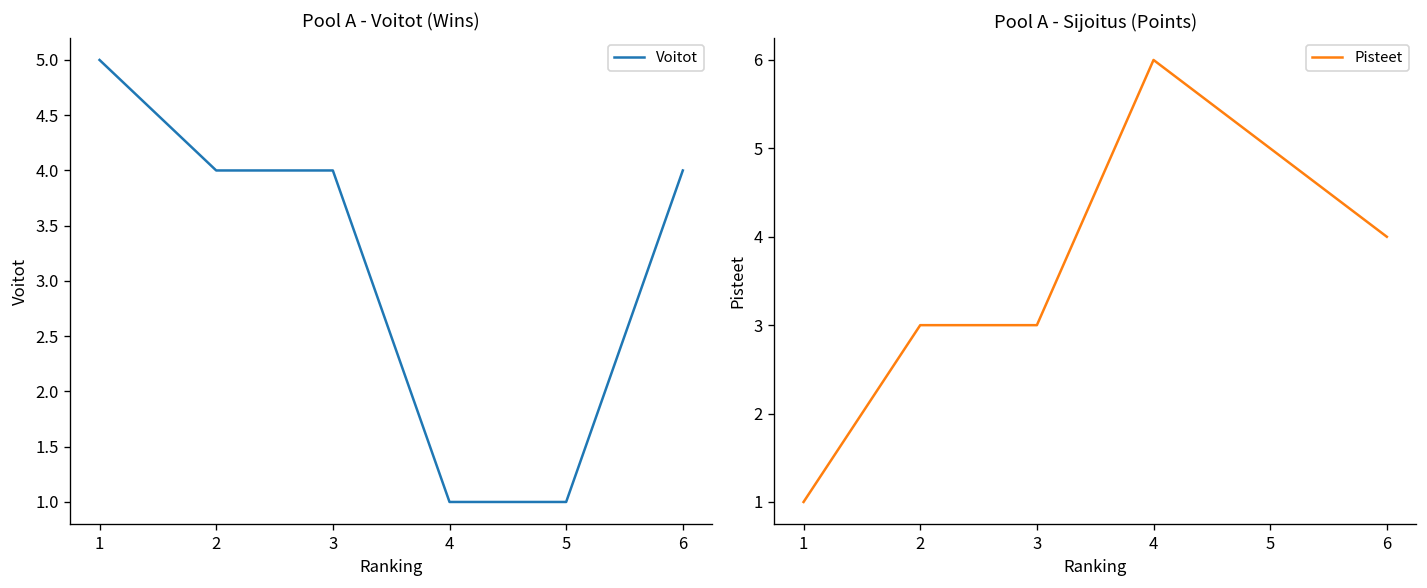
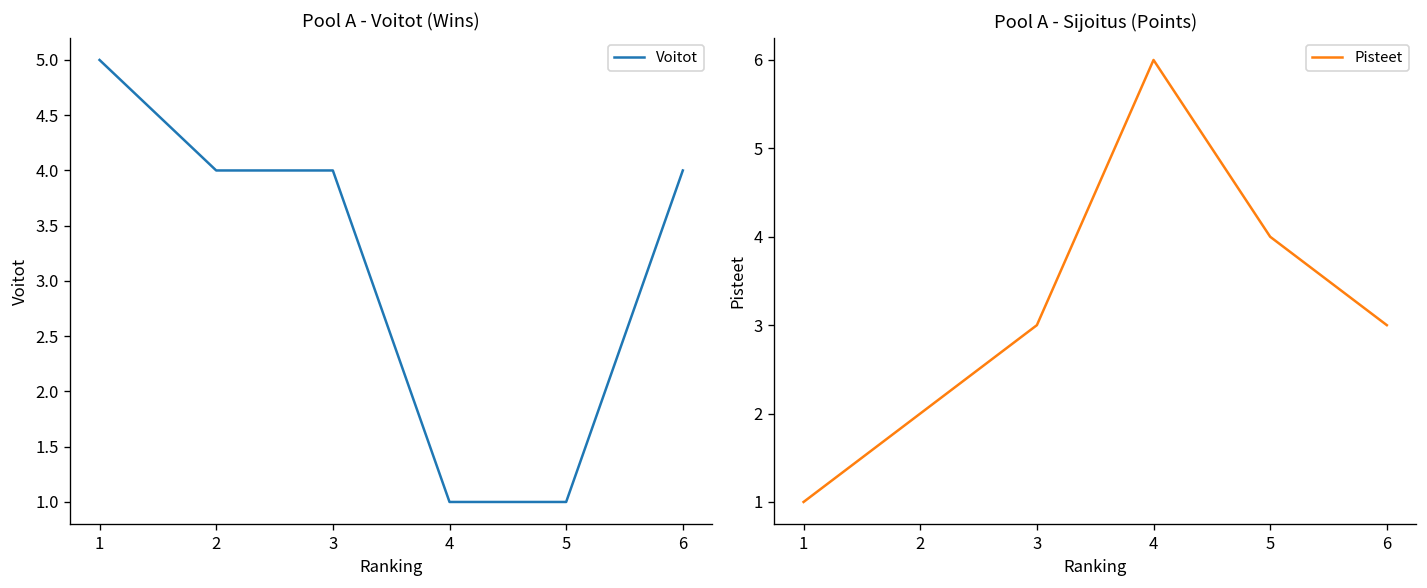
  {
    "Pool A - Voitot (Wins)": {
      "1": 5.0,
      "2": 4.0,
      "3": 4.0,
      "4": 1.0,
      "5": 1.0,
      "6": 4.0
    },
    "Pool A - Sijoitus (Points)": {
      "1": 1,
-     "2": 3,
+     "2": 2,
      "3": 3,
      "4": 6,
-     "5": 5,
-     "6": 4
+     "5": 4,
+     "6": 3
    }
  }
